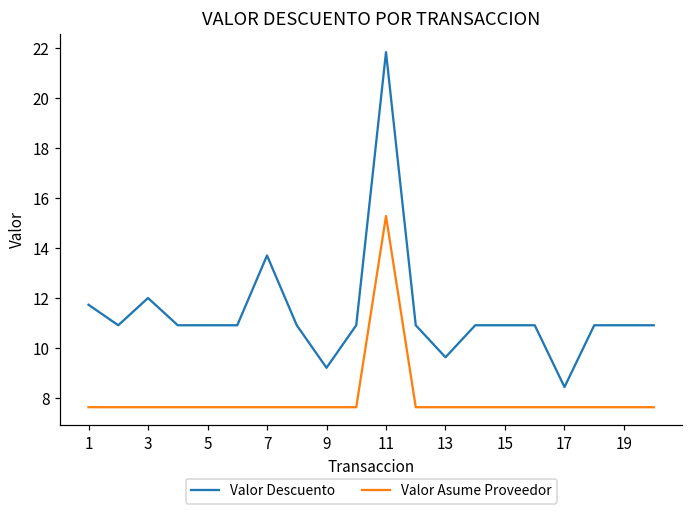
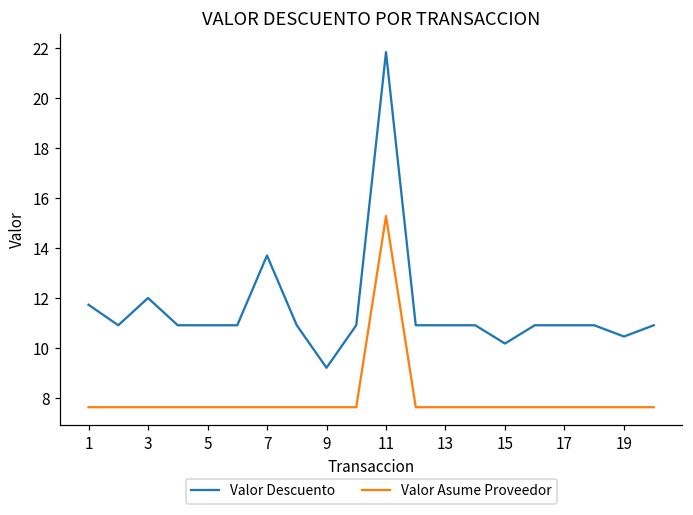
  {
    "Valor Descuento": {
      "1": 11.7,
      "3": 12.0,
      "5": 10.9,
      "7": 13.7,
      "9": 9.2,
      "11": 21.8,
-     "13": 9.6,
-     "15": 10.9,
-     "17": 8.5,
-     "19": 10.9
+     "13": 10.9,
+     "15": 10.2,
+     "17": 10.9,
+     "19": 10.5
    },
    "Valor Asume Proveedor": {
      "1": 7.6,
      "3": 7.6,
      "5": 7.6,
      "7": 7.6,
      "9": 7.6,
      "11": 15.3,
      "13": 7.6,
      "15": 7.6,
      "17": 7.6,
      "19": 7.6
    }
  }
